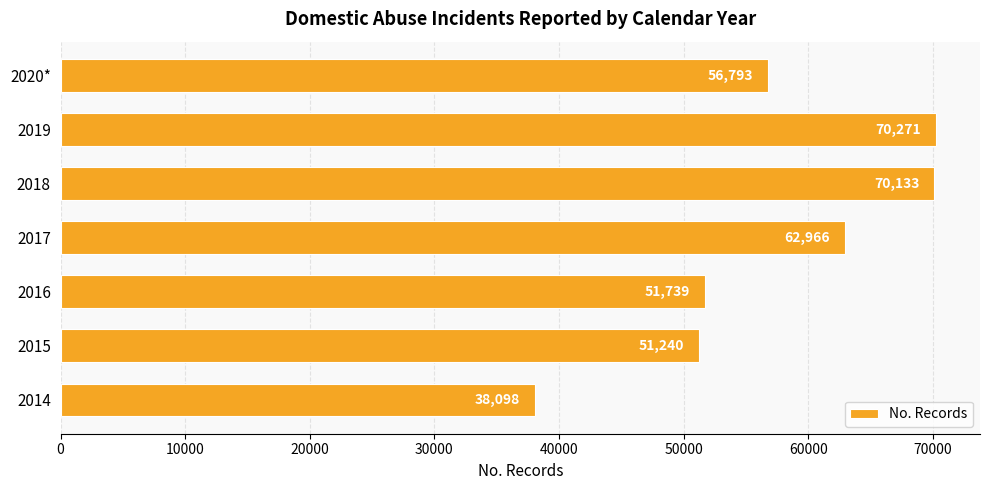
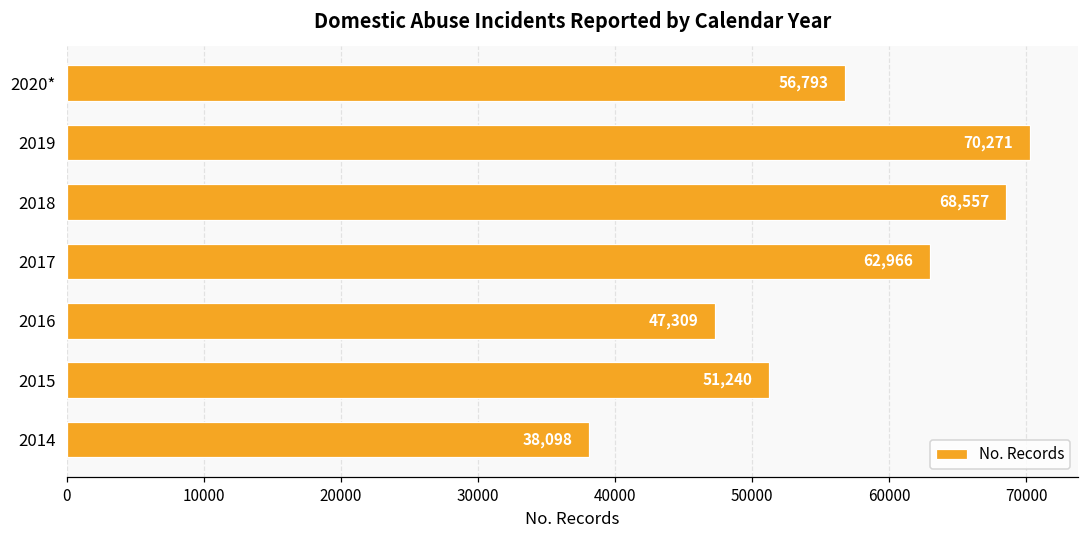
  {
    "2020*": "56,793",
    "2019": "70,271",
-   "2018": "70,133",
+   "2018": "68,557",
    "2017": "62,966",
-   "2016": "51,739",
+   "2016": "47,309",
    "2015": "51,240",
    "2014": "38,098"
  }
